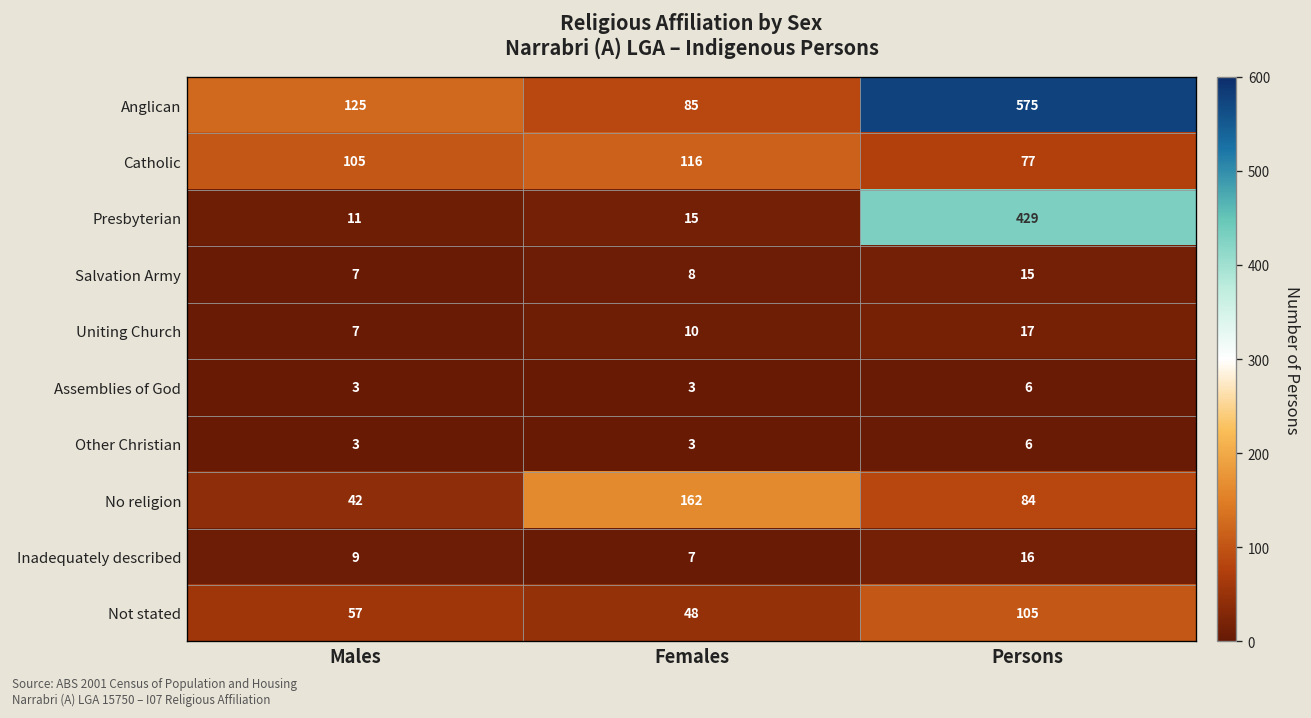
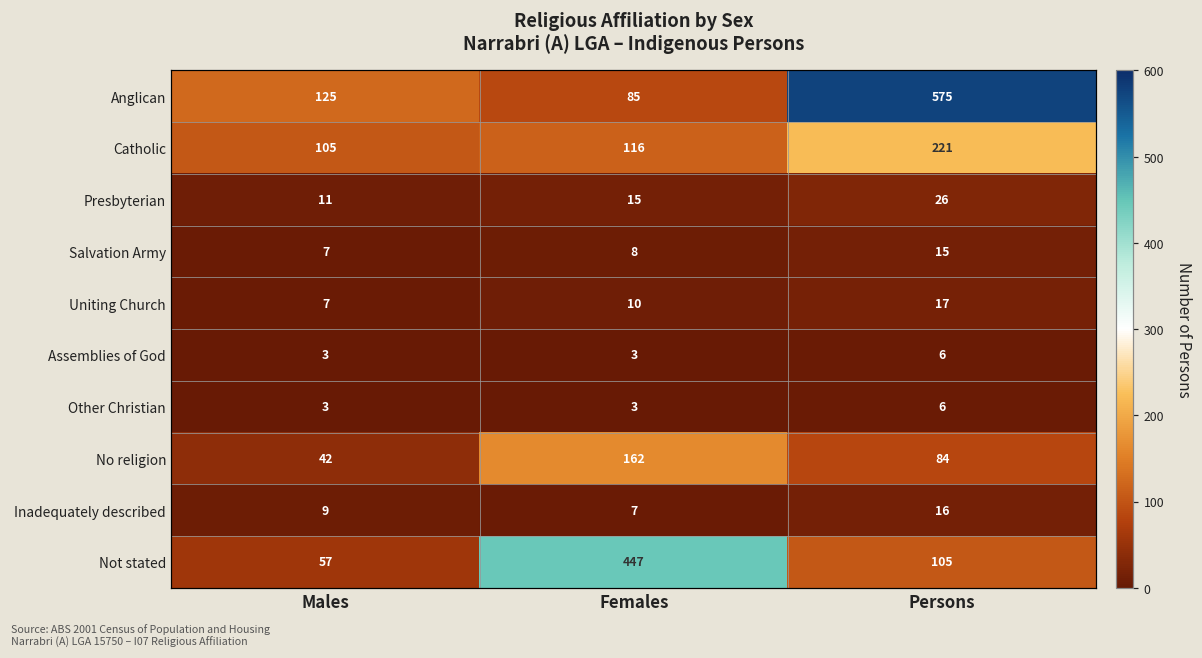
  {
    "Anglican": {
      "Males": 125,
      "Females": 85,
      "Persons": 575
    },
    "Catholic": {
      "Males": 105,
      "Females": 116,
-     "Persons": 77
+     "Persons": 221
    },
    "Presbyterian": {
      "Males": 11,
      "Females": 15,
-     "Persons": 429
+     "Persons": 26
    },
    "Salvation Army": {
      "Males": 7,
      "Females": 8,
      "Persons": 15
    },
    "Uniting Church": {
      "Males": 7,
      "Females": 10,
      "Persons": 17
    },
    "Assemblies of God": {
      "Males": 3,
      "Females": 3,
      "Persons": 6
    },
    "Other Christian": {
      "Males": 3,
      "Females": 3,
      "Persons": 6
    },
    "No religion": {
      "Males": 42,
      "Females": 162,
      "Persons": 84
    },
    "Inadequately described": {
      "Males": 9,
      "Females": 7,
      "Persons": 16
    },
    "Not stated": {
      "Males": 57,
-     "Females": 48,
+     "Females": 447,
      "Persons": 105
    }
  }
